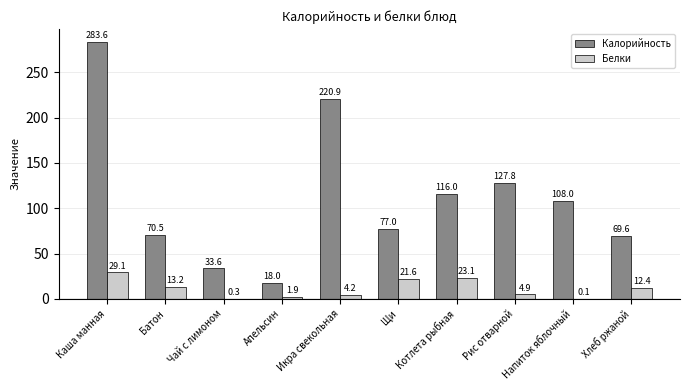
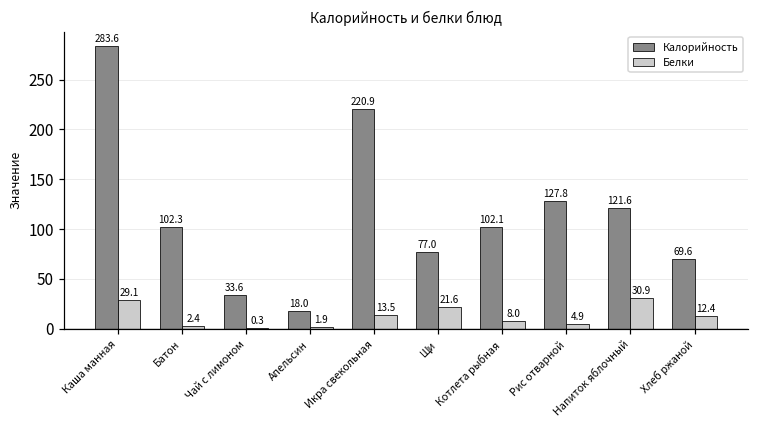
  {
    "Калорийность": {
      "Каша манная": 283.6,
-     "Батон": 70.5,
+     "Батон": 102.3,
      "Чай с лимоном": 33.6,
      "Апельсин": 18.0,
      "Икра свекольная": 220.9,
      "Щи": 77.0,
-     "Котлета рыбная": 116.0,
+     "Котлета рыбная": 102.1,
      "Рис отварной": 127.8,
-     "Напиток яблочный": 108.0,
+     "Напиток яблочный": 121.6,
      "Хлеб ржаной": 69.6
    },
    "Белки": {
      "Каша манная": 29.1,
-     "Батон": 13.2,
+     "Батон": 2.4,
      "Чай с лимоном": 0.3,
      "Апельсин": 1.9,
-     "Икра свекольная": 4.2,
+     "Икра свекольная": 13.5,
      "Щи": 21.6,
-     "Котлета рыбная": 23.1,
+     "Котлета рыбная": 8.0,
      "Рис отварной": 4.9,
-     "Напиток яблочный": 0.1,
+     "Напиток яблочный": 30.9,
      "Хлеб ржаной": 12.4
    }
  }
